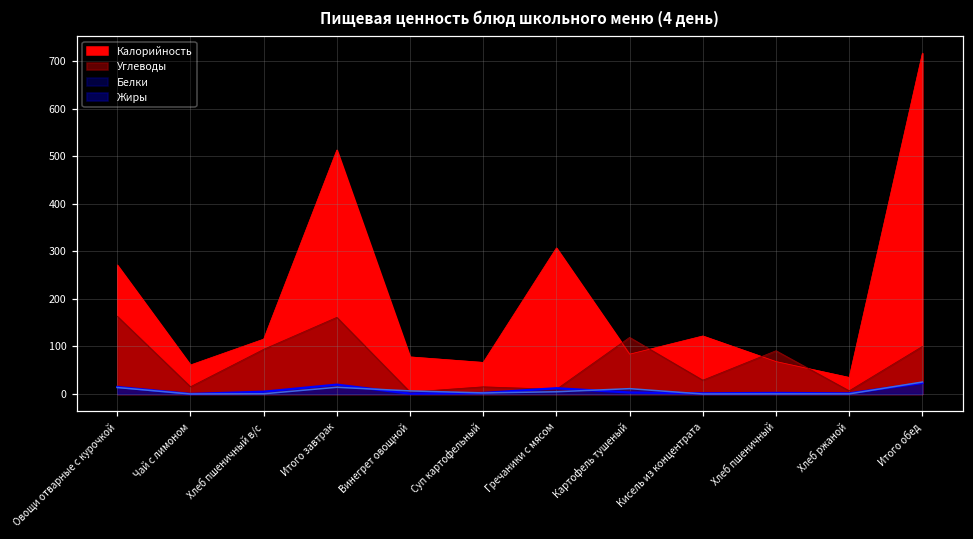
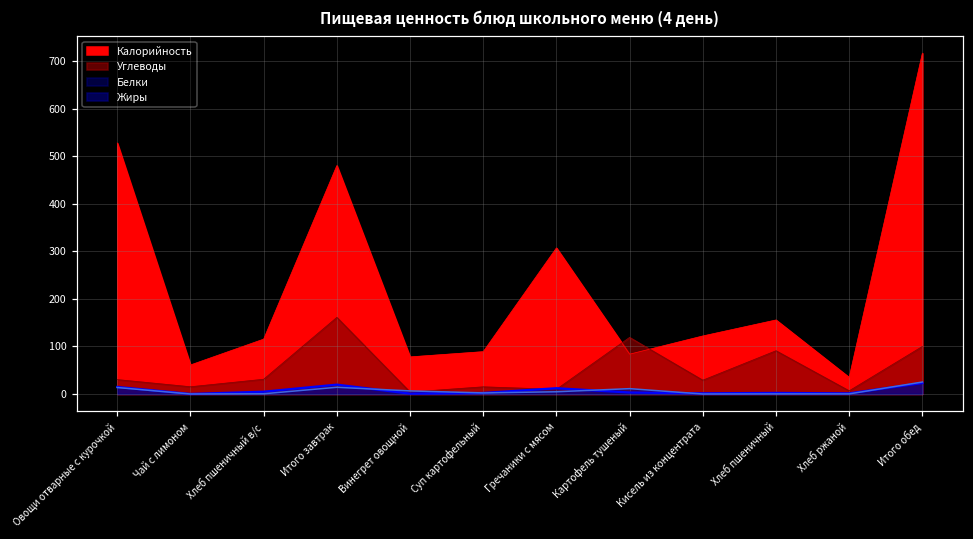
  {
    "Калорийность": {
-     "Овощи отварные с курочкой": 270,
+     "Овощи отварные с курочкой": 530,
      "Чай с лимоном": 60,
      "Хлеб пшеничный в/с": 120,
-     "Итого завтрак": 510,
+     "Итого завтрак": 480,
      "Винегрет овощной": 80,
-     "Суп картофельный": 70,
+     "Суп картофельный": 90,
      "Гречаники с мясом": 310,
      "Картофель тушеный": 80,
      "Кисель из концентрата": 120,
-     "Хлеб пшеничный": 70,
+     "Хлеб пшеничный": 160,
      "Хлеб ржаной": 30,
      "Итого обед": 720
    },
    "Углеводы": {
-     "Овощи отварные с курочкой": 160,
+     "Овощи отварные с курочкой": 30,
      "Чай с лимоном": 20,
-     "Хлеб пшеничный в/с": 90,
+     "Хлеб пшеничный в/с": 30,
      "Итого завтрак": 160,
      "Суп картофельный": 20,
      "Картофель тушеный": 120,
      "Кисель из концентрата": 30,
      "Хлеб пшеничный": 90,
      "Итого обед": 100
    }
  }
